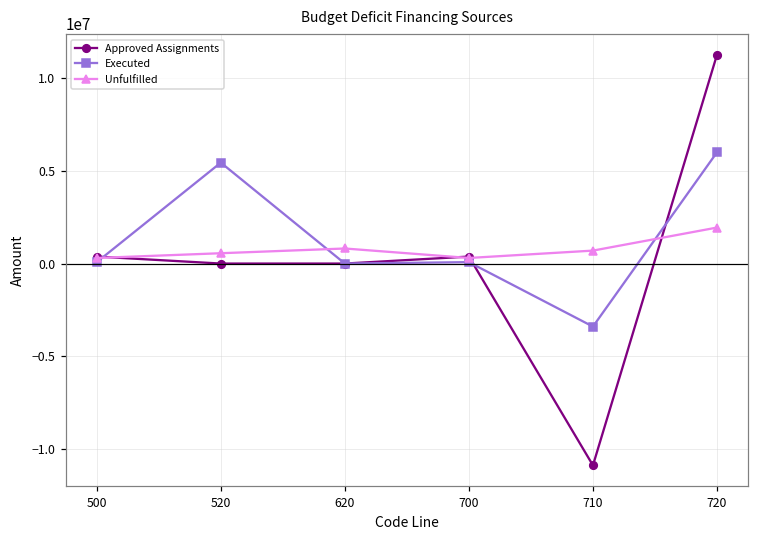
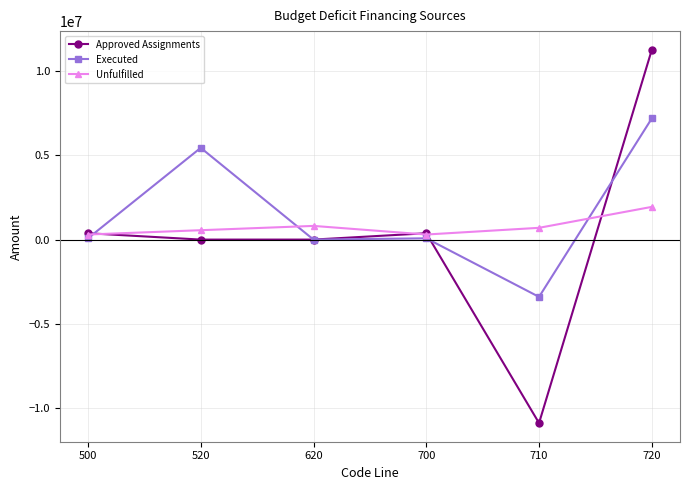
  {
    "Approved Assignments": {
      "520": 0,
      "710": -10900000,
      "720": 11300000
    },
    "Executed": {
      "500": 100000,
      "520": 5500000,
      "700": 100000,
      "710": -3400000,
-     "720": 6000000
+     "720": 7200000
    },
    "Unfulfilled": {
      "520": 600000,
      "620": 800000,
      "710": 700000,
      "720": 1900000
    }
  }
